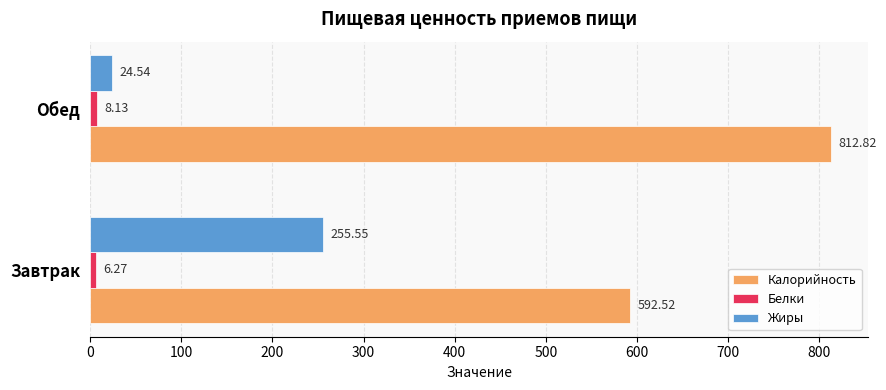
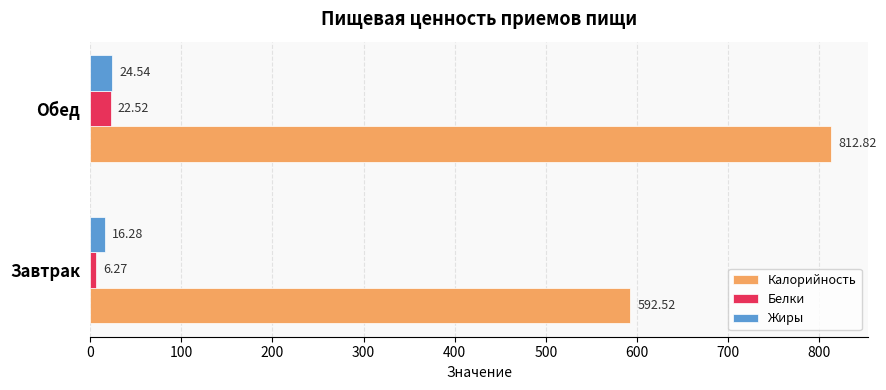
  {
    "Калорийность": {
      "Обед": 812.82,
      "Завтрак": 592.52
    },
    "Белки": {
-     "Обед": 8.13,
+     "Обед": 22.52,
      "Завтрак": 6.27
    },
    "Жиры": {
      "Обед": 24.54,
-     "Завтрак": 255.55
+     "Завтрак": 16.28
    }
  }
